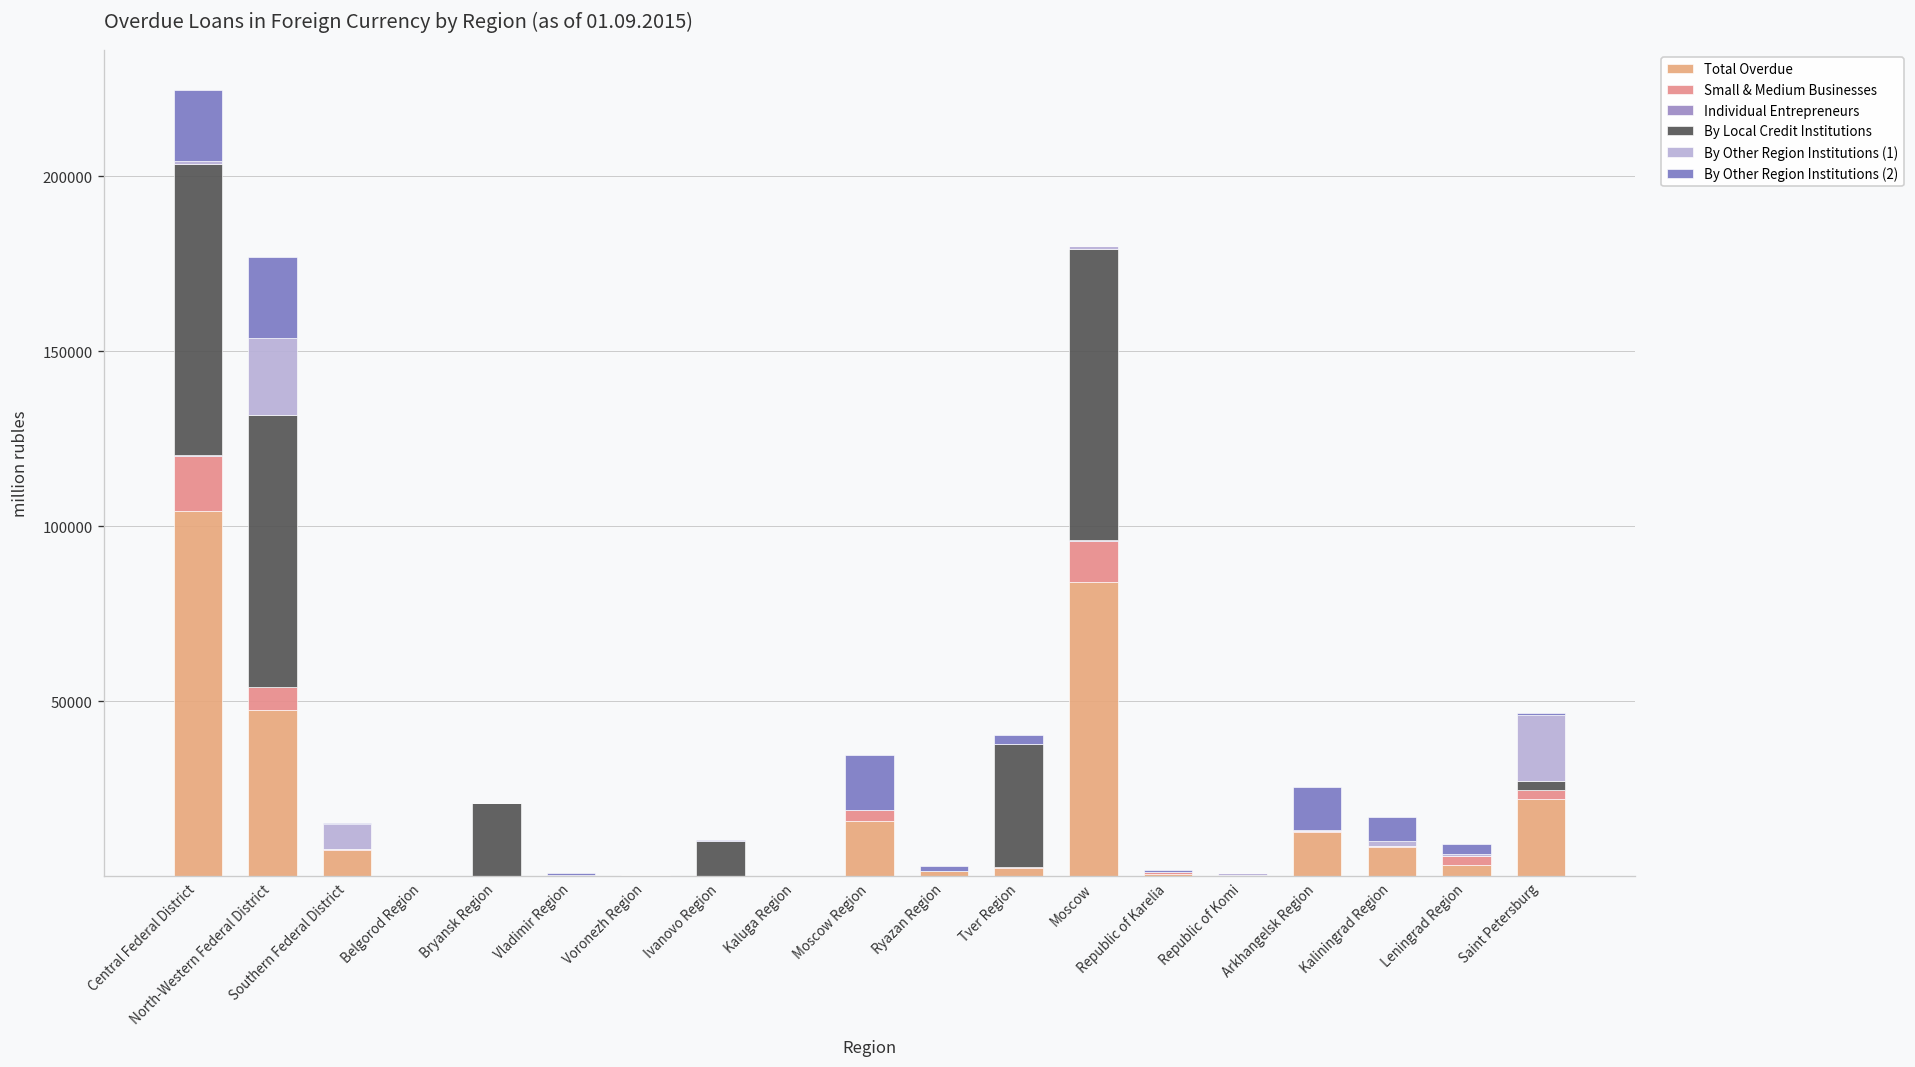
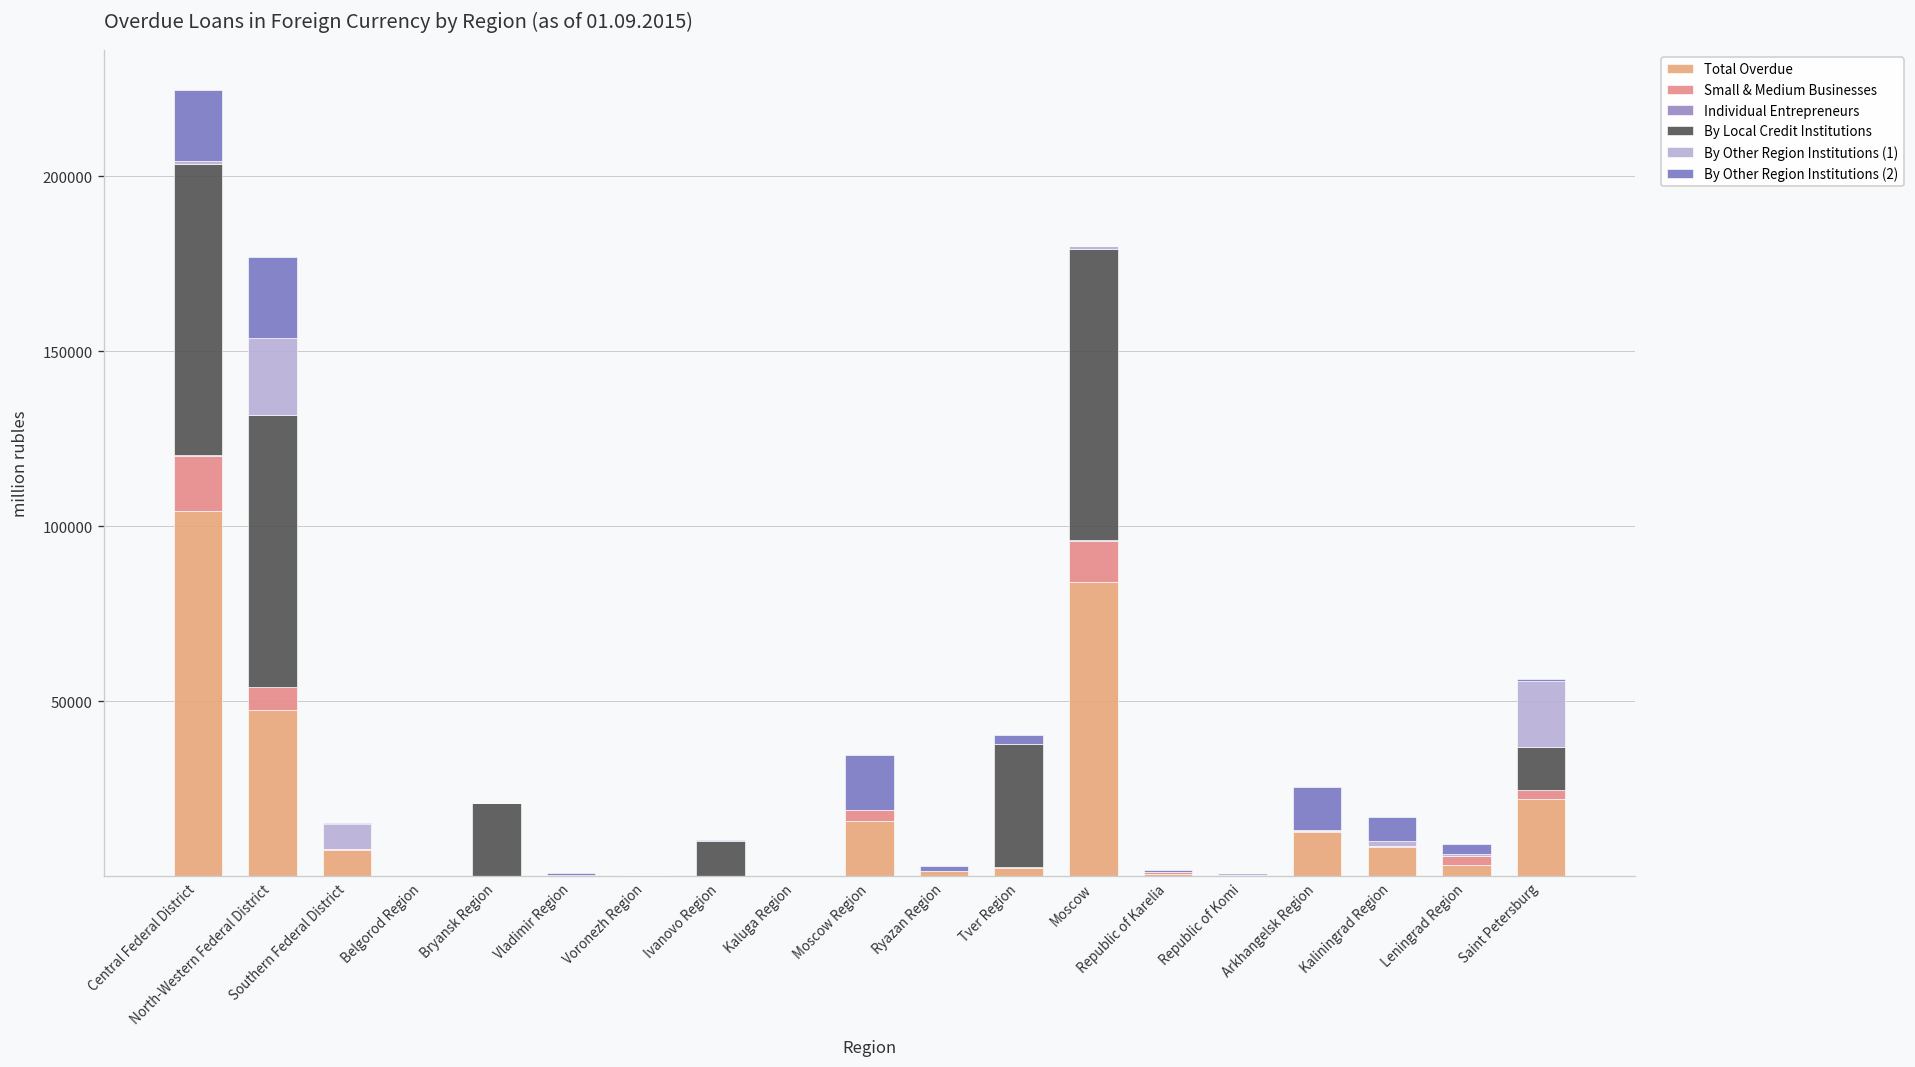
  {
    "By Local Credit Institutions": {
      "Central Federal District": 83000,
      "North-Western Federal District": 78000,
      "Belgorod Region": 0,
      "Bryansk Region": 21000,
      "Vladimir Region": 0,
      "Voronezh Region": 0,
      "Ivanovo Region": 10000,
      "Kaluga Region": 0,
      "Ryazan Region": 0,
      "Tver Region": 35000,
      "Moscow": 83000,
      "Republic of Karelia": 0,
      "Republic of Komi": 0,
      "Arkhangelsk Region": 0,
      "Kaliningrad Region": 0,
      "Leningrad Region": 0,
-     "Saint Petersburg": 2000
+     "Saint Petersburg": 12000
    }
  }
